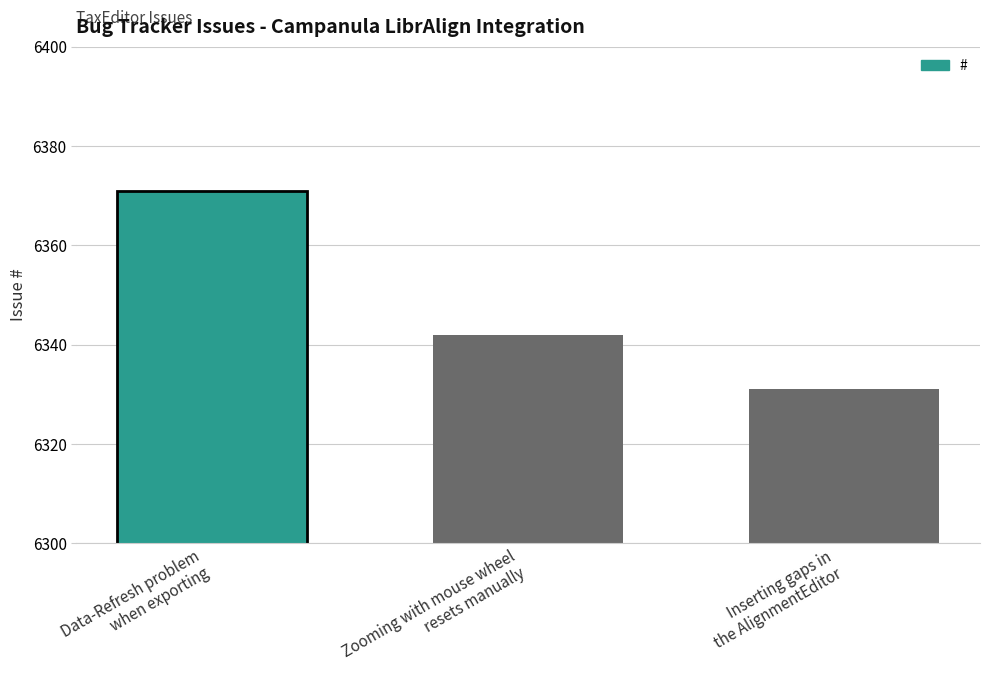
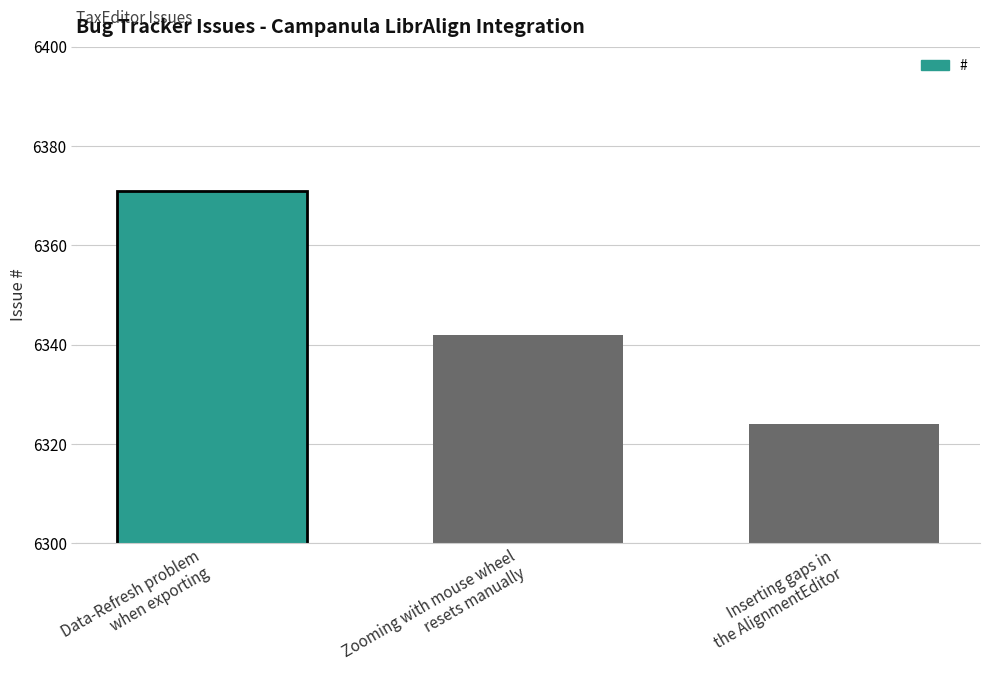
  {
    "Data-Refresh problem when exporting": 6371,
    "Zooming with mouse wheel resets manually": 6342,
-   "Inserting gaps in the AlignmentEditor": 6331
+   "Inserting gaps in the AlignmentEditor": 6324
  }
